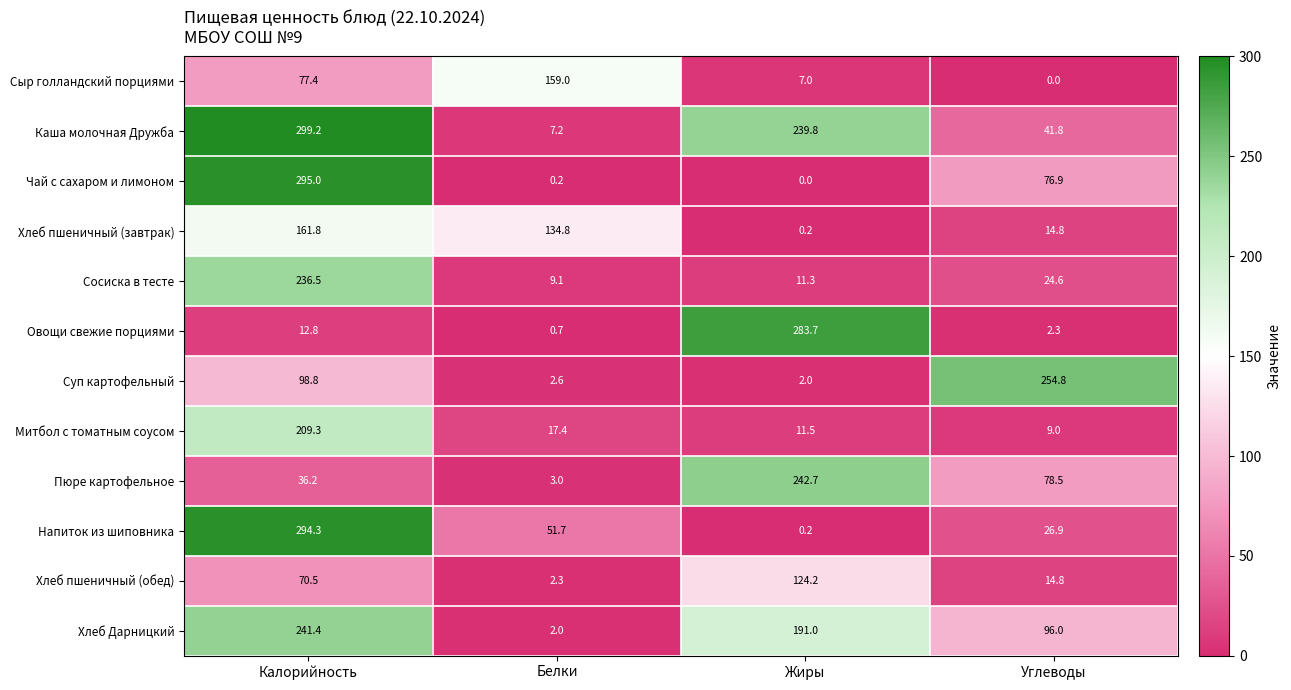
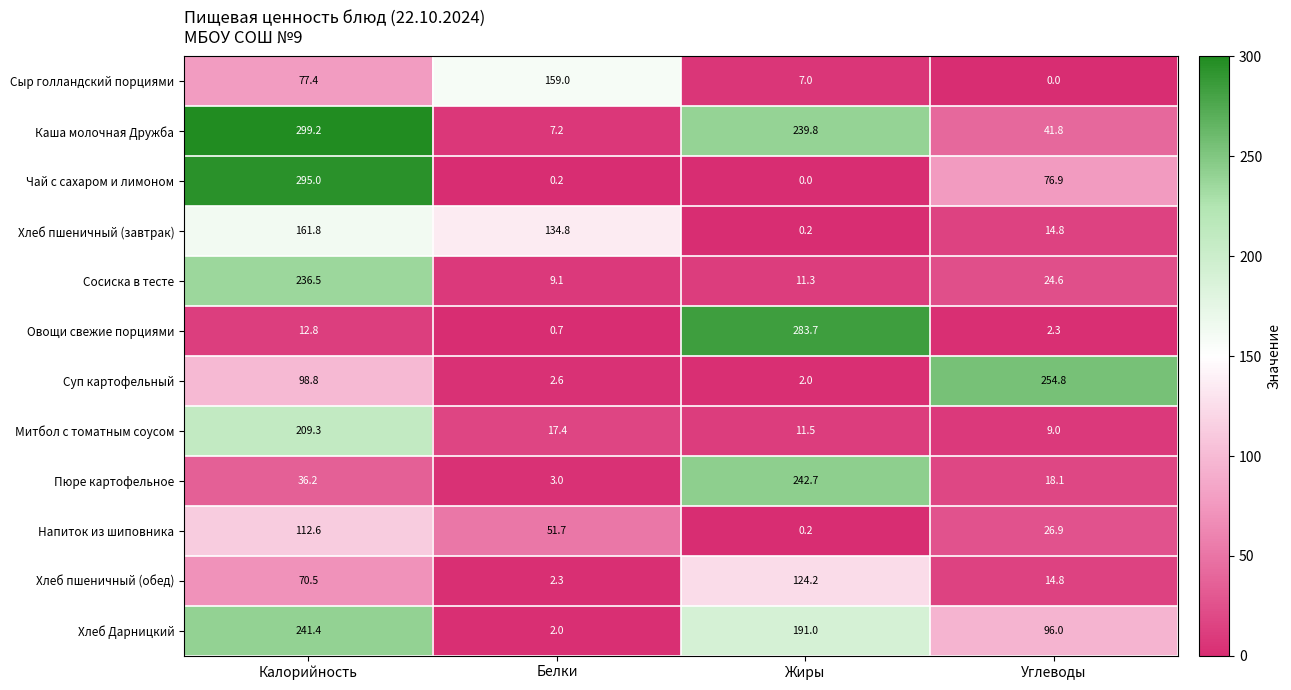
  {
    "Сыр голландский порциями": {
      "Калорийность": 77.4,
      "Белки": 159.0,
      "Жиры": 7.0,
      "Углеводы": 0.0
    },
    "Каша молочная Дружба": {
      "Калорийность": 299.2,
      "Белки": 7.2,
      "Жиры": 239.8,
      "Углеводы": 41.8
    },
    "Чай с сахаром и лимоном": {
      "Калорийность": 295.0,
      "Белки": 0.2,
      "Жиры": 0.0,
      "Углеводы": 76.9
    },
    "Хлеб пшеничный (завтрак)": {
      "Калорийность": 161.8,
      "Белки": 134.8,
      "Жиры": 0.2,
      "Углеводы": 14.8
    },
    "Сосиска в тесте": {
      "Калорийность": 236.5,
      "Белки": 9.1,
      "Жиры": 11.3,
      "Углеводы": 24.6
    },
    "Овощи свежие порциями": {
      "Калорийность": 12.8,
      "Белки": 0.7,
      "Жиры": 283.7,
      "Углеводы": 2.3
    },
    "Суп картофельный": {
      "Калорийность": 98.8,
      "Белки": 2.6,
      "Жиры": 2.0,
      "Углеводы": 254.8
    },
    "Митбол с томатным соусом": {
      "Калорийность": 209.3,
      "Белки": 17.4,
      "Жиры": 11.5,
      "Углеводы": 9.0
    },
    "Пюре картофельное": {
      "Калорийность": 36.2,
      "Белки": 3.0,
      "Жиры": 242.7,
-     "Углеводы": 78.5
+     "Углеводы": 18.1
    },
    "Напиток из шиповника": {
-     "Калорийность": 294.3,
+     "Калорийность": 112.6,
      "Белки": 51.7,
      "Жиры": 0.2,
      "Углеводы": 26.9
    },
    "Хлеб пшеничный (обед)": {
      "Калорийность": 70.5,
      "Белки": 2.3,
      "Жиры": 124.2,
      "Углеводы": 14.8
    },
    "Хлеб Дарницкий": {
      "Калорийность": 241.4,
      "Белки": 2.0,
      "Жиры": 191.0,
      "Углеводы": 96.0
    }
  }
